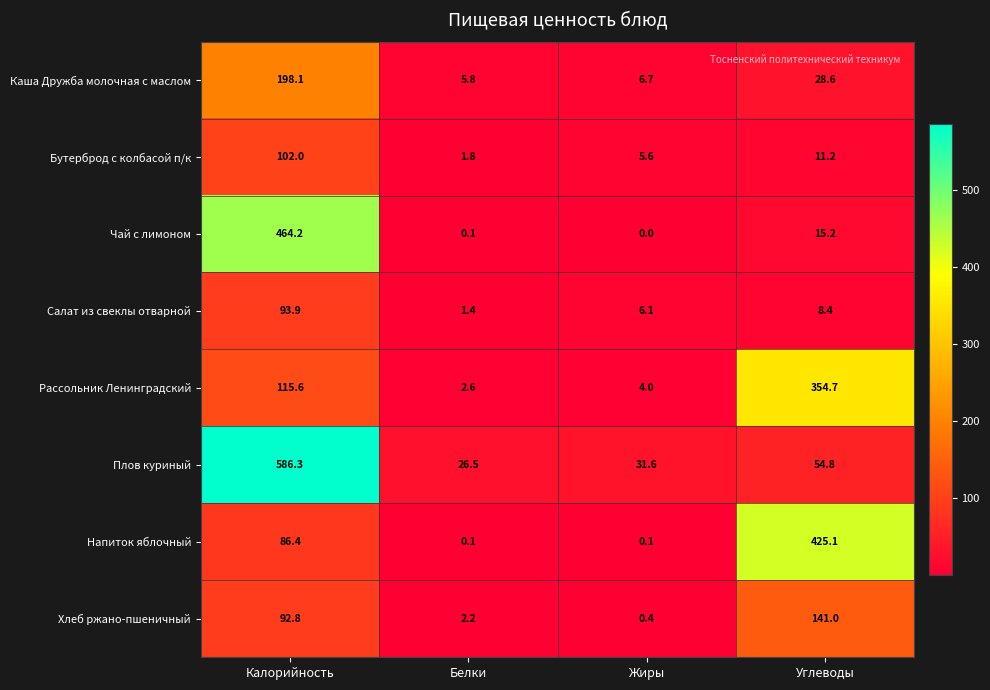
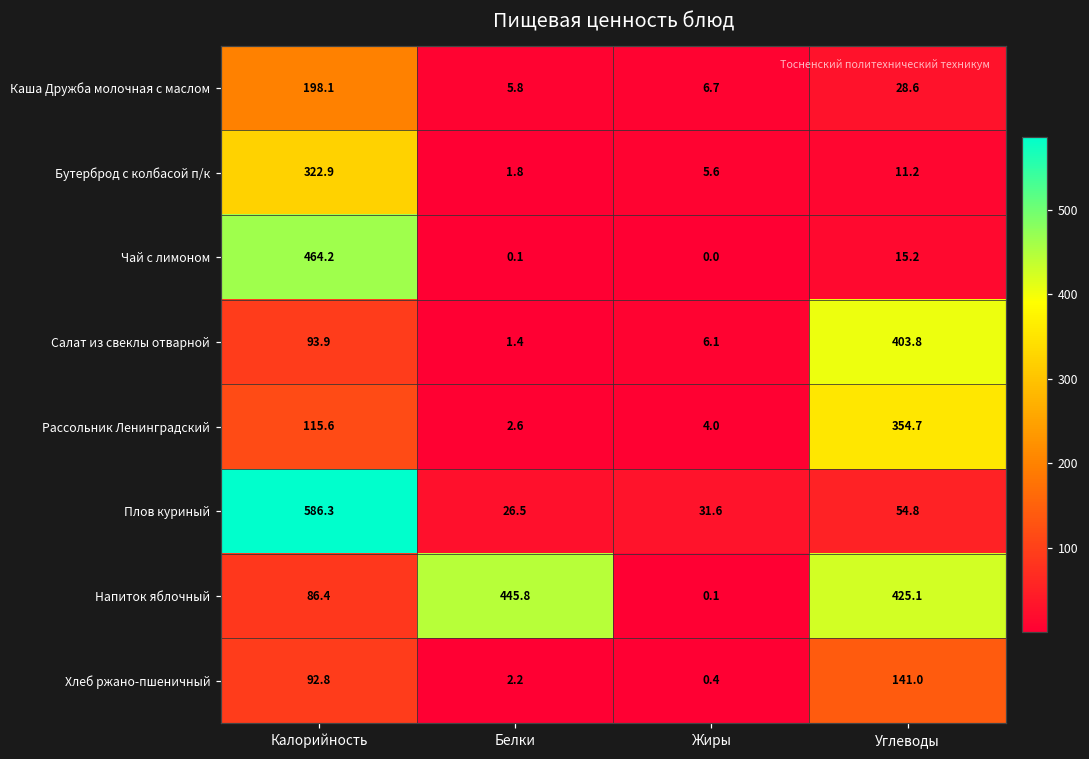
  {
    "Каша Дружба молочная с маслом": {
      "Калорийность": 198.1,
      "Белки": 5.8,
      "Жиры": 6.7
    },
    "Бутерброд с колбасой п/к": {
-     "Калорийность": 102.0,
+     "Калорийность": 322.9,
      "Белки": 1.8,
      "Жиры": 5.6,
      "Углеводы": 11.2
    },
    "Чай с лимоном": {
      "Калорийность": 464.2,
      "Белки": 0.1,
      "Жиры": 0.0,
      "Углеводы": 15.2
    },
    "Салат из свеклы отварной": {
      "Калорийность": 93.9,
      "Белки": 1.4,
      "Жиры": 6.1,
-     "Углеводы": 8.4
+     "Углеводы": 403.8
    },
    "Рассольник Ленинградский": {
      "Калорийность": 115.6,
      "Белки": 2.6,
      "Жиры": 4.0,
      "Углеводы": 354.7
    },
    "Плов куриный": {
      "Калорийность": 586.3,
      "Белки": 26.5,
      "Жиры": 31.6,
      "Углеводы": 54.8
    },
    "Напиток яблочный": {
      "Калорийность": 86.4,
-     "Белки": 0.1,
+     "Белки": 445.8,
      "Жиры": 0.1,
      "Углеводы": 425.1
    },
    "Хлеб ржано-пшеничный": {
      "Калорийность": 92.8,
      "Белки": 2.2,
      "Жиры": 0.4,
      "Углеводы": 141.0
    }
  }
